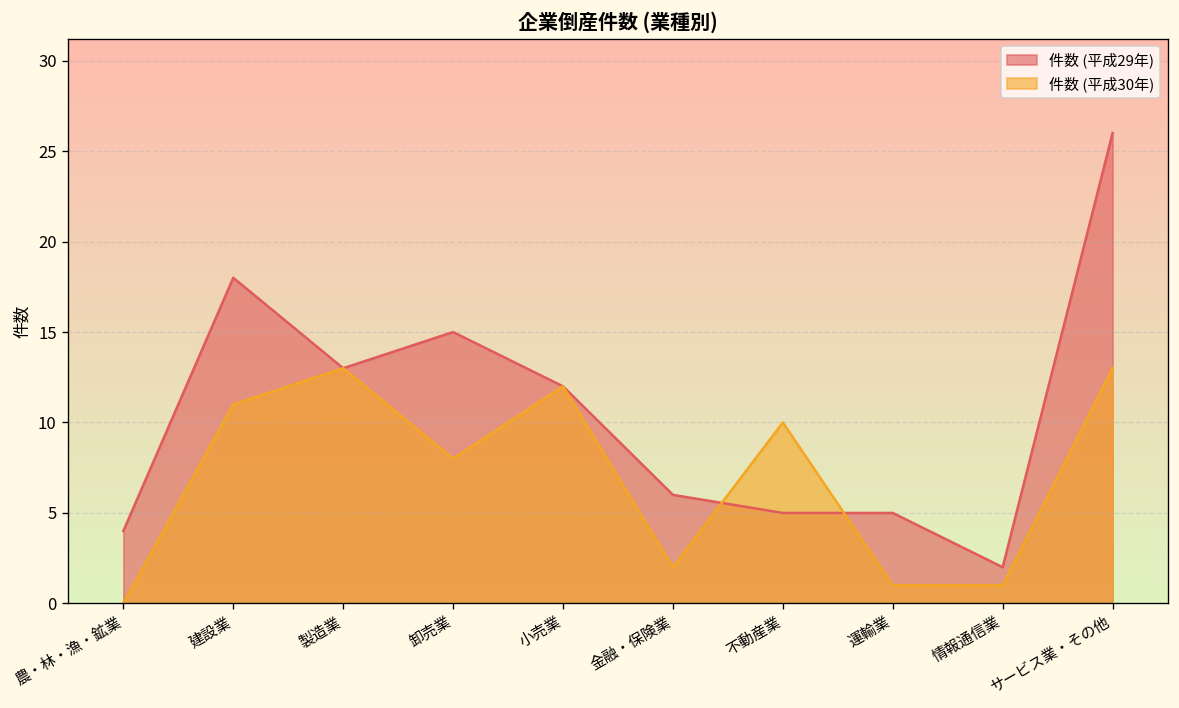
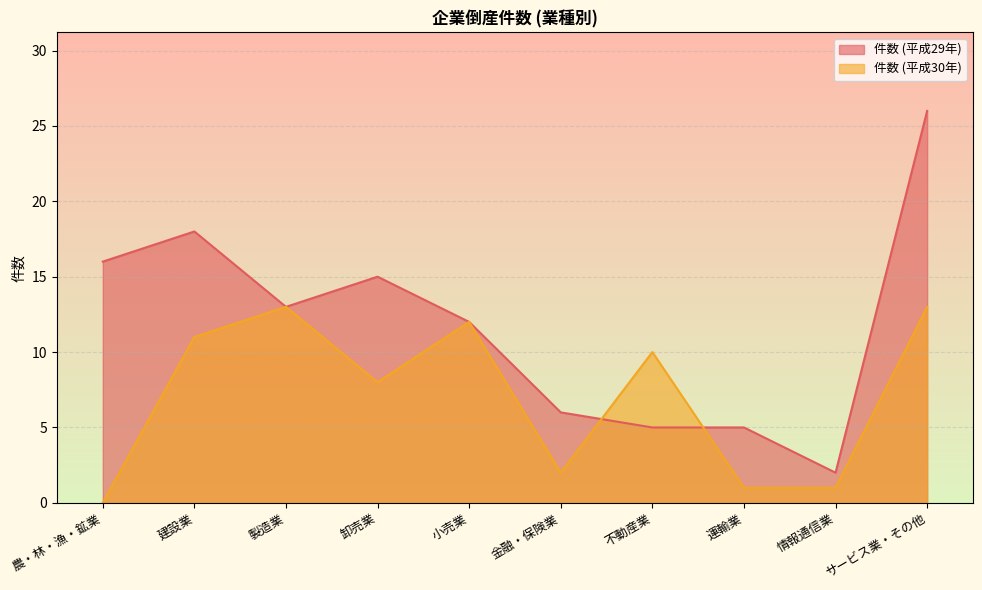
  {
    "件数 (平成29年)": {
-     "農・林・漁・鉱業": 4,
+     "農・林・漁・鉱業": 16,
      "建設業": 18,
      "卸売業": 15,
      "金融・保険業": 6,
      "不動産業": 5,
      "運輸業": 5,
      "情報通信業": 2,
      "サービス業・その他": 26
    },
    "件数 (平成30年)": {
      "農・林・漁・鉱業": 0,
      "建設業": 11,
      "卸売業": 8,
      "金融・保険業": 2,
      "不動産業": 10,
      "運輸業": 1,
      "情報通信業": 1,
      "サービス業・その他": 13
    }
  }
